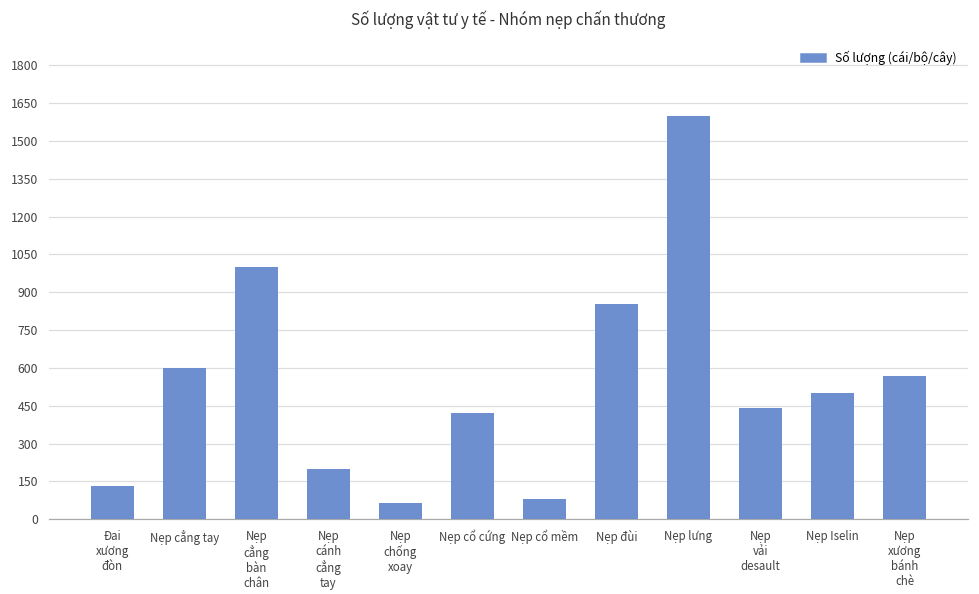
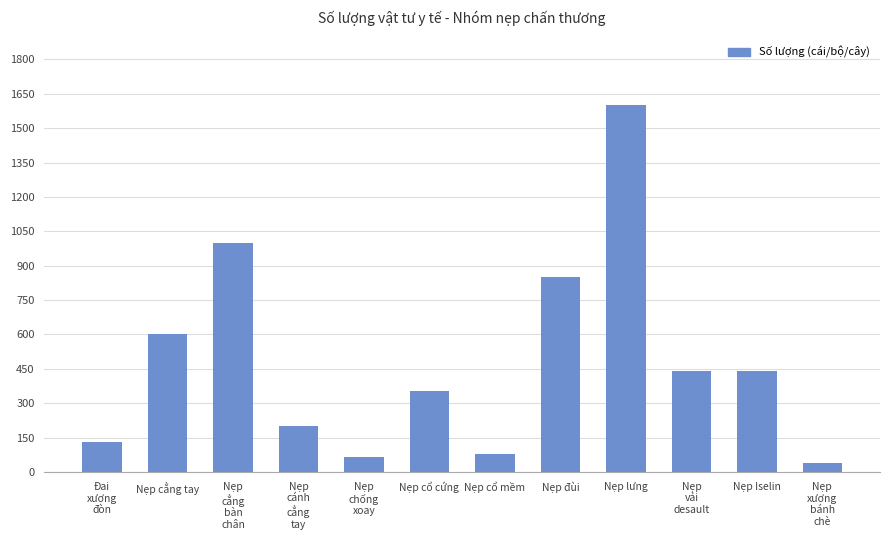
  {
    "Đai xương đòn": 130,
    "Nẹp cẳng tay": 600,
    "Nẹp cẳng bàn chân": 1000,
    "Nẹp cánh cẳng tay": 200,
    "Nẹp chống xoay": 70,
-   "Nẹp cổ cứng": 420,
+   "Nẹp cổ cứng": 350,
    "Nẹp cổ mềm": 80,
    "Nẹp đùi": 850,
    "Nẹp lưng": 1600,
    "Nẹp vải desault": 440,
-   "Nẹp Iselin": 500,
-   "Nẹp xương bánh chè": 570
+   "Nẹp Iselin": 440,
+   "Nẹp xương bánh chè": 40
  }
